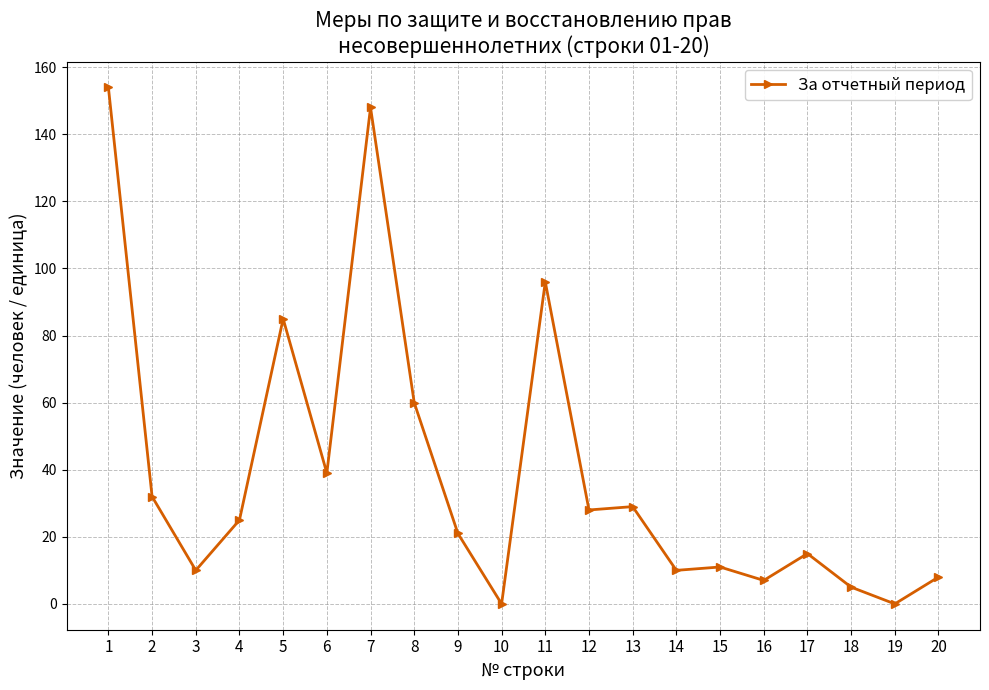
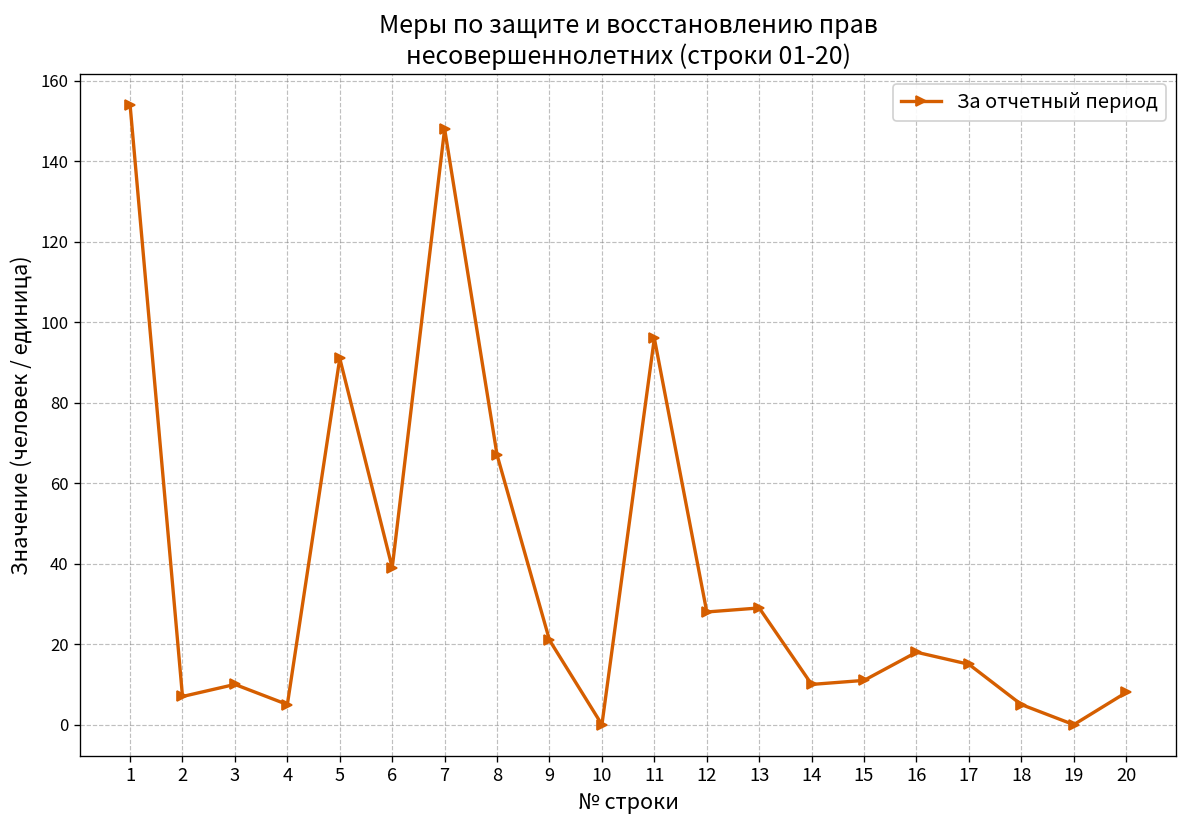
  {
    "1": 154,
-   "2": 32,
+   "2": 7,
    "3": 10,
-   "4": 25,
-   "5": 85,
+   "4": 5,
+   "5": 91,
    "6": 39,
    "7": 148,
-   "8": 60,
+   "8": 67,
    "9": 21,
    "10": 0,
    "11": 96,
    "12": 28,
    "13": 29,
    "14": 10,
    "15": 11,
-   "16": 7,
+   "16": 18,
    "17": 15,
    "18": 5,
    "19": 0,
    "20": 8
  }
